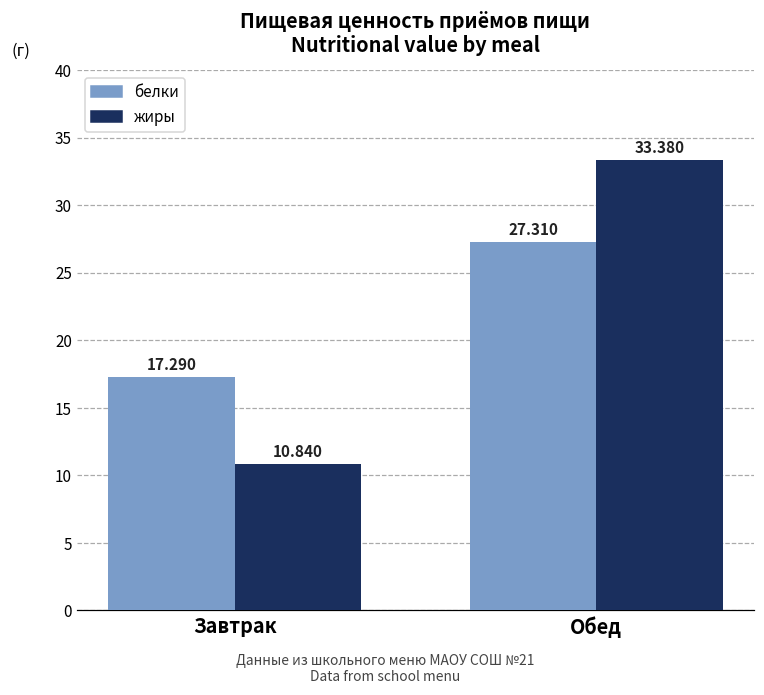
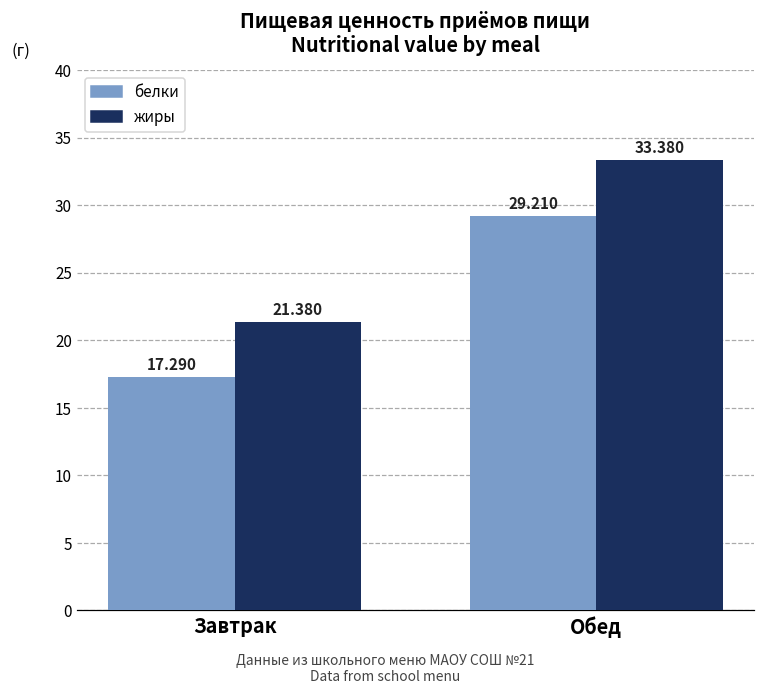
  {
    "белки": {
      "Завтрак": 17.290,
-     "Обед": 27.310
+     "Обед": 29.210
    },
    "жиры": {
-     "Завтрак": 10.840,
+     "Завтрак": 21.380,
      "Обед": 33.380
    }
  }
